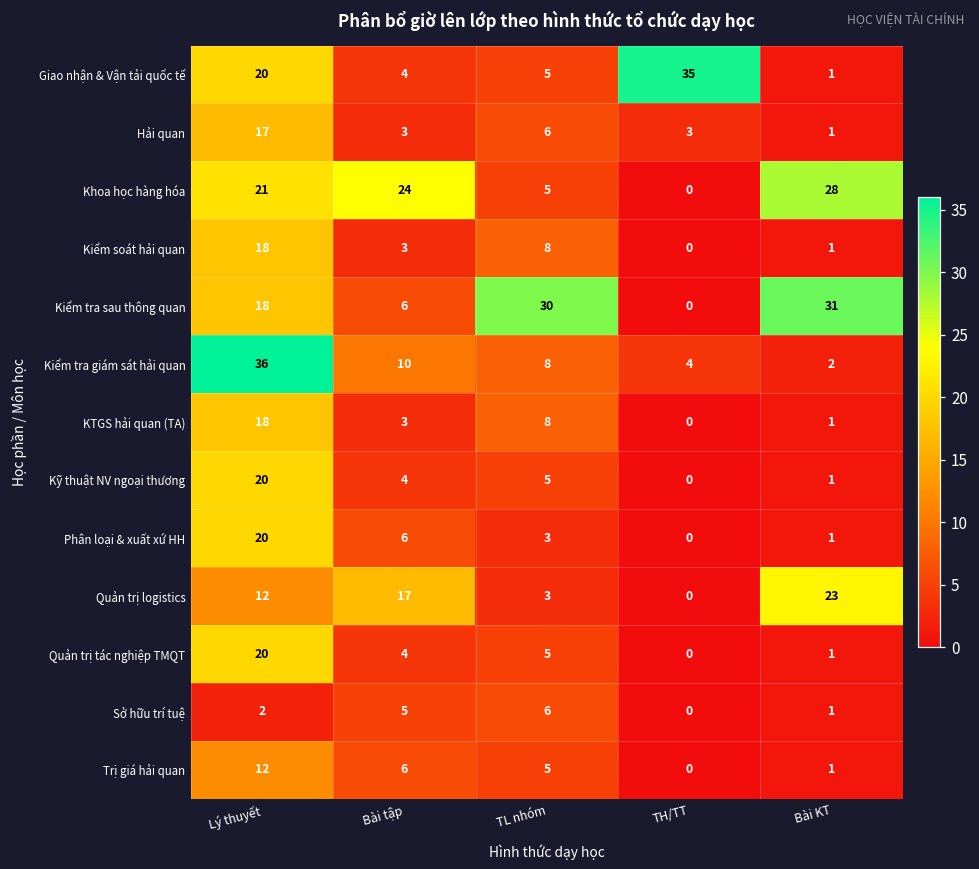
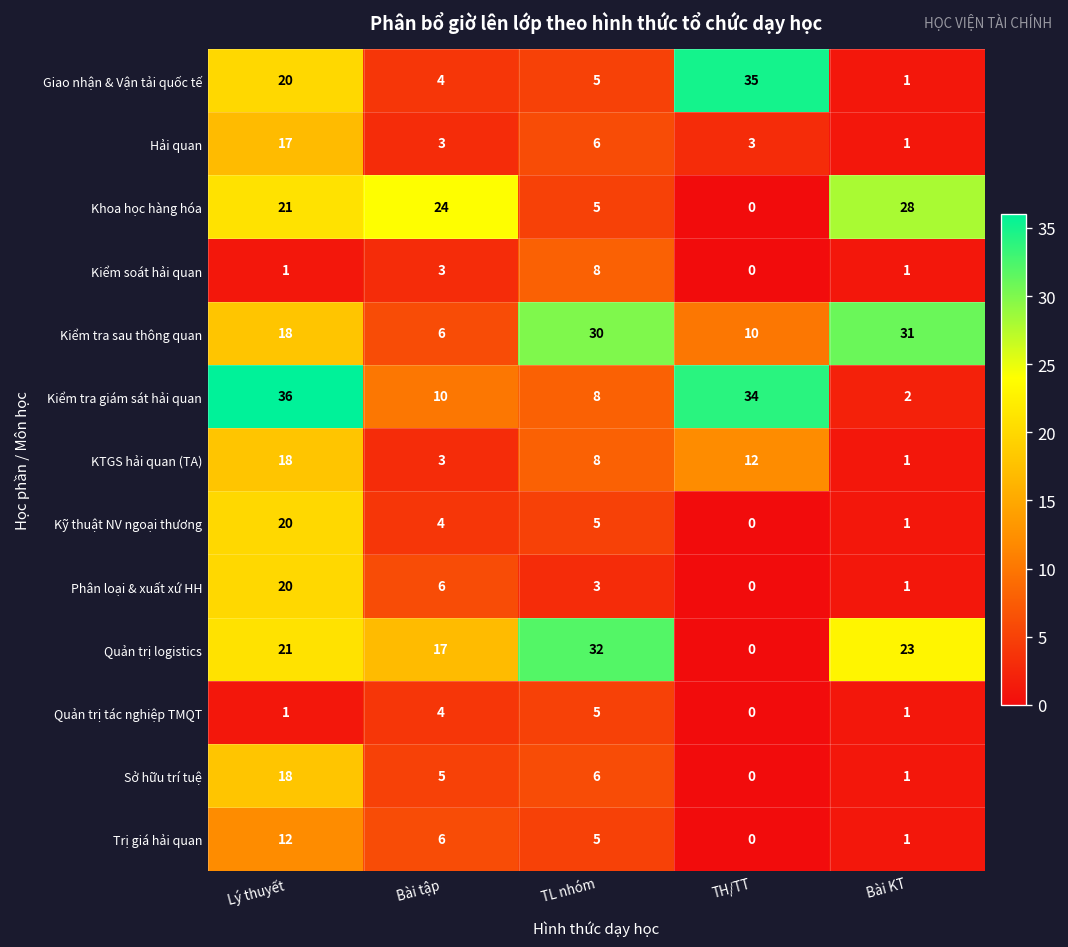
  {
    "Giao nhận & Vận tải quốc tế": {
      "Lý thuyết": 20,
      "Bài tập": 4,
      "TL nhóm": 5,
      "TH/TT": 35,
      "Bài KT": 1
    },
    "Hải quan": {
      "Lý thuyết": 17,
      "Bài tập": 3,
      "TL nhóm": 6,
      "TH/TT": 3,
      "Bài KT": 1
    },
    "Khoa học hàng hóa": {
      "Lý thuyết": 21,
      "Bài tập": 24,
      "TL nhóm": 5,
      "TH/TT": 0,
      "Bài KT": 28
    },
    "Kiểm soát hải quan": {
-     "Lý thuyết": 18,
+     "Lý thuyết": 1,
      "Bài tập": 3,
      "TL nhóm": 8,
      "TH/TT": 0,
      "Bài KT": 1
    },
    "Kiểm tra sau thông quan": {
      "Lý thuyết": 18,
      "Bài tập": 6,
      "TL nhóm": 30,
-     "TH/TT": 0,
+     "TH/TT": 10,
      "Bài KT": 31
    },
    "Kiểm tra giám sát hải quan": {
      "Lý thuyết": 36,
      "Bài tập": 10,
      "TL nhóm": 8,
-     "TH/TT": 4,
+     "TH/TT": 34,
      "Bài KT": 2
    },
    "KTGS hải quan (TA)": {
      "Lý thuyết": 18,
      "Bài tập": 3,
      "TL nhóm": 8,
-     "TH/TT": 0,
+     "TH/TT": 12,
      "Bài KT": 1
    },
    "Kỹ thuật NV ngoại thương": {
      "Lý thuyết": 20,
      "Bài tập": 4,
      "TL nhóm": 5,
      "TH/TT": 0,
      "Bài KT": 1
    },
    "Phân loại & xuất xứ HH": {
      "Lý thuyết": 20,
      "Bài tập": 6,
      "TL nhóm": 3,
      "TH/TT": 0,
      "Bài KT": 1
    },
    "Quản trị logistics": {
-     "Lý thuyết": 12,
+     "Lý thuyết": 21,
      "Bài tập": 17,
-     "TL nhóm": 3,
+     "TL nhóm": 32,
      "TH/TT": 0,
      "Bài KT": 23
    },
    "Quản trị tác nghiệp TMQT": {
-     "Lý thuyết": 20,
+     "Lý thuyết": 1,
      "Bài tập": 4,
      "TL nhóm": 5,
      "TH/TT": 0,
      "Bài KT": 1
    },
    "Sở hữu trí tuệ": {
-     "Lý thuyết": 2,
+     "Lý thuyết": 18,
      "Bài tập": 5,
      "TL nhóm": 6,
      "TH/TT": 0,
      "Bài KT": 1
    },
    "Trị giá hải quan": {
      "Lý thuyết": 12,
      "Bài tập": 6,
      "TL nhóm": 5,
      "TH/TT": 0,
      "Bài KT": 1
    }
  }
